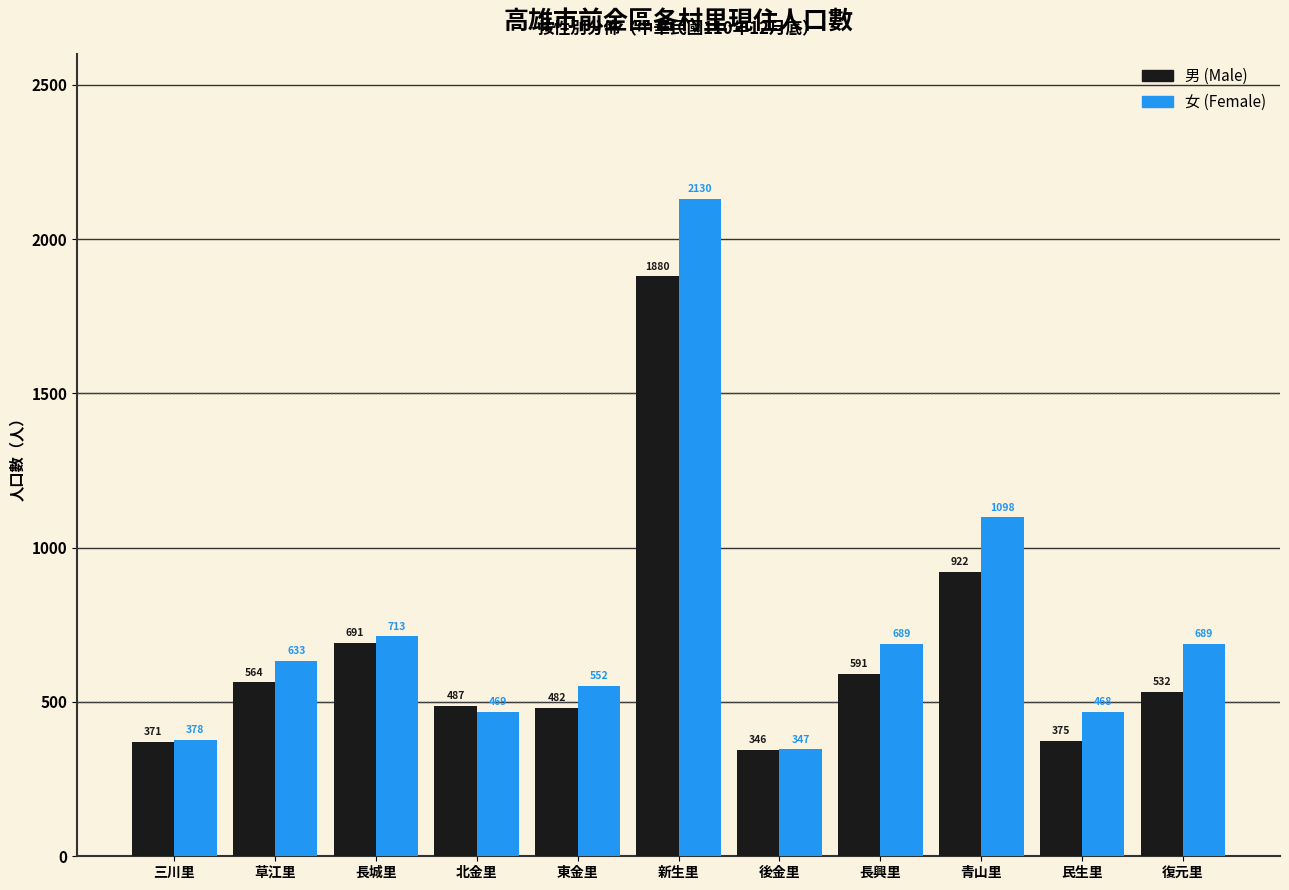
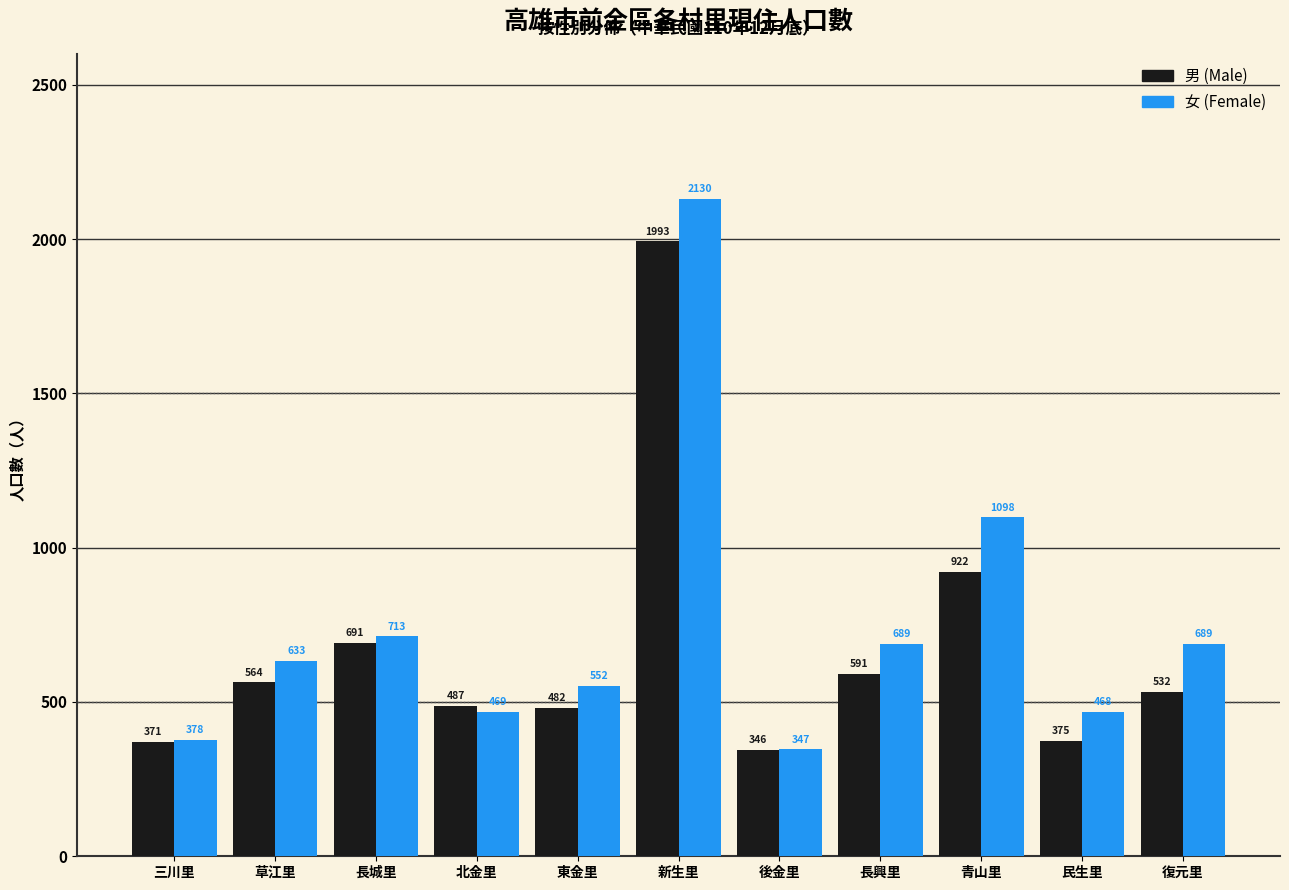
  {
    "男 (Male)": {
      "三川里": 371,
      "草江里": 564,
      "長城里": 691,
      "北金里": 487,
      "東金里": 482,
-     "新生里": 1880,
+     "新生里": 1993,
      "後金里": 346,
      "長興里": 591,
      "青山里": 922,
      "民生里": 375,
      "復元里": 532
    },
    "女 (Female)": {
      "三川里": 378,
      "草江里": 633,
      "長城里": 713,
      "北金里": 469,
      "東金里": 552,
      "新生里": 2130,
      "後金里": 347,
      "長興里": 689,
      "青山里": 1098,
      "民生里": 468,
      "復元里": 689
    }
  }
